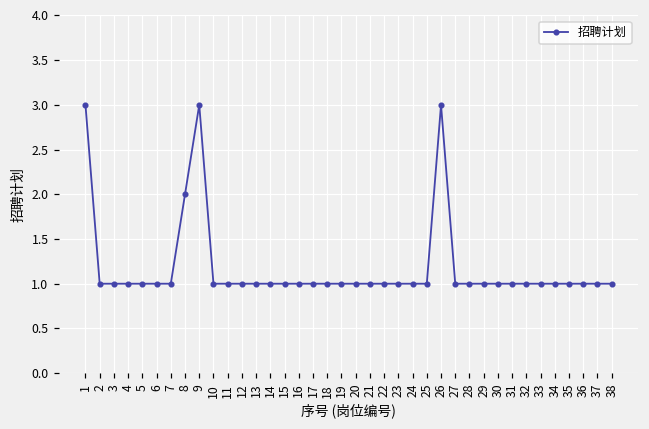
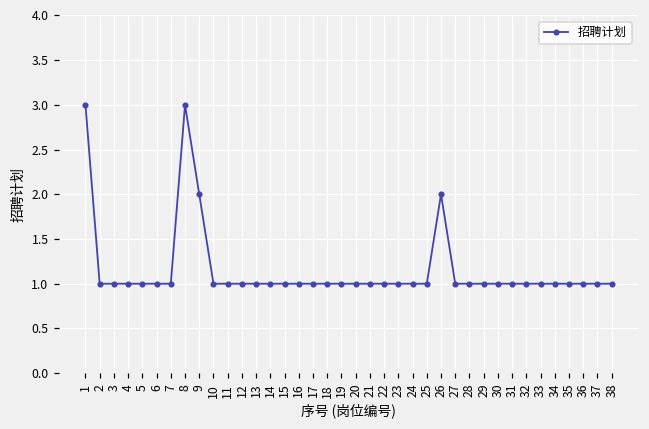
  {
    "1": 3,
    "2": 1,
    "3": 1,
    "4": 1,
    "5": 1,
    "6": 1,
    "7": 1,
-   "8": 2,
-   "9": 3,
+   "8": 3,
+   "9": 2,
    "10": 1,
    "11": 1,
    "12": 1,
    "13": 1,
    "14": 1,
    "15": 1,
    "16": 1,
    "17": 1,
    "18": 1,
    "19": 1,
    "20": 1,
    "21": 1,
    "22": 1,
    "23": 1,
    "24": 1,
    "25": 1,
-   "26": 3,
+   "26": 2,
    "27": 1,
    "28": 1,
    "29": 1,
    "30": 1,
    "31": 1,
    "32": 1,
    "33": 1,
    "34": 1,
    "35": 1,
    "36": 1,
    "37": 1,
    "38": 1
  }
